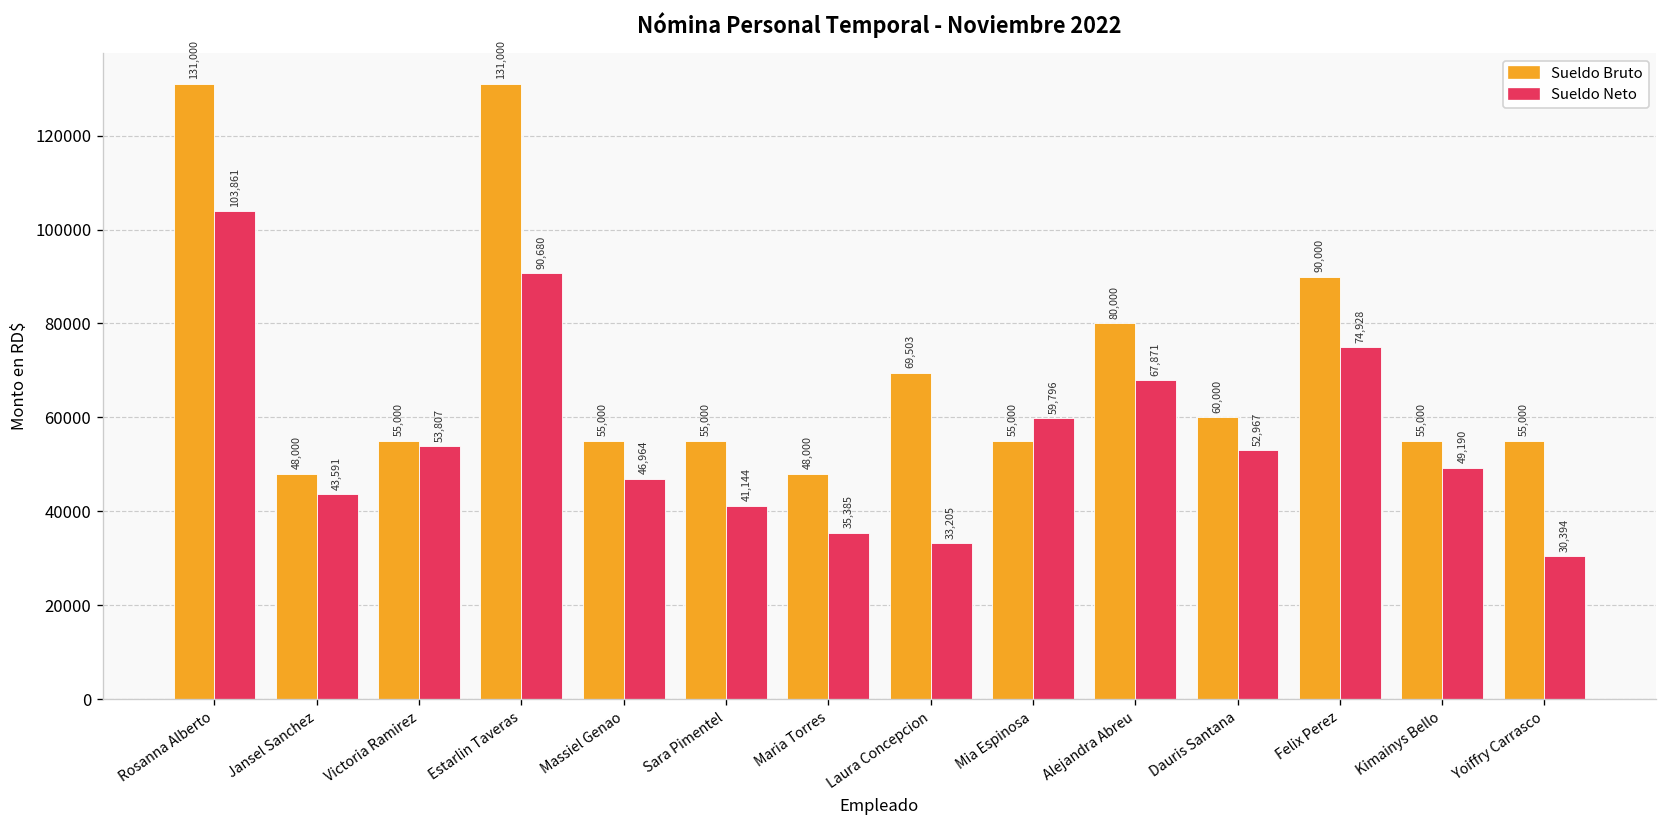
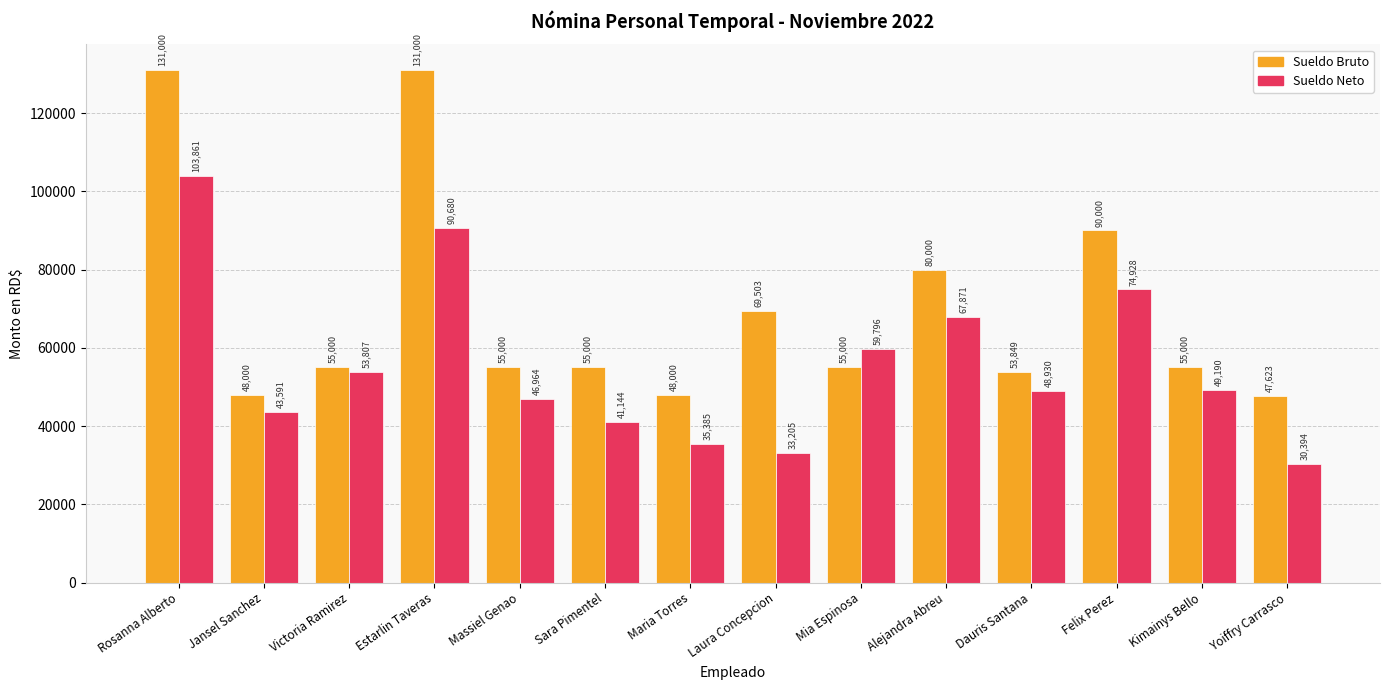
  {
    "Sueldo Bruto": {
      "Rosanna Alberto": "131,000",
      "Jansel Sanchez": "48,000",
      "Victoria Ramirez": "55,000",
      "Estarlin Taveras": "131,000",
      "Massiel Genao": "55,000",
      "Sara Pimentel": "55,000",
      "Maria Torres": "48,000",
      "Laura Concepcion": "69,503",
      "Mia Espinosa": "55,000",
      "Alejandra Abreu": "80,000",
-     "Dauris Santana": "60,000",
+     "Dauris Santana": "53,849",
      "Felix Perez": "90,000",
      "Kimainys Bello": "55,000",
-     "Yoiffry Carrasco": "55,000"
+     "Yoiffry Carrasco": "47,623"
    },
    "Sueldo Neto": {
      "Rosanna Alberto": "103,861",
      "Jansel Sanchez": "43,591",
      "Victoria Ramirez": "53,807",
      "Estarlin Taveras": "90,680",
      "Massiel Genao": "46,964",
      "Sara Pimentel": "41,144",
      "Maria Torres": "35,385",
      "Laura Concepcion": "33,205",
      "Mia Espinosa": "59,796",
      "Alejandra Abreu": "67,871",
-     "Dauris Santana": "52,967",
+     "Dauris Santana": "48,930",
      "Felix Perez": "74,928",
      "Kimainys Bello": "49,190",
      "Yoiffry Carrasco": "30,394"
    }
  }
